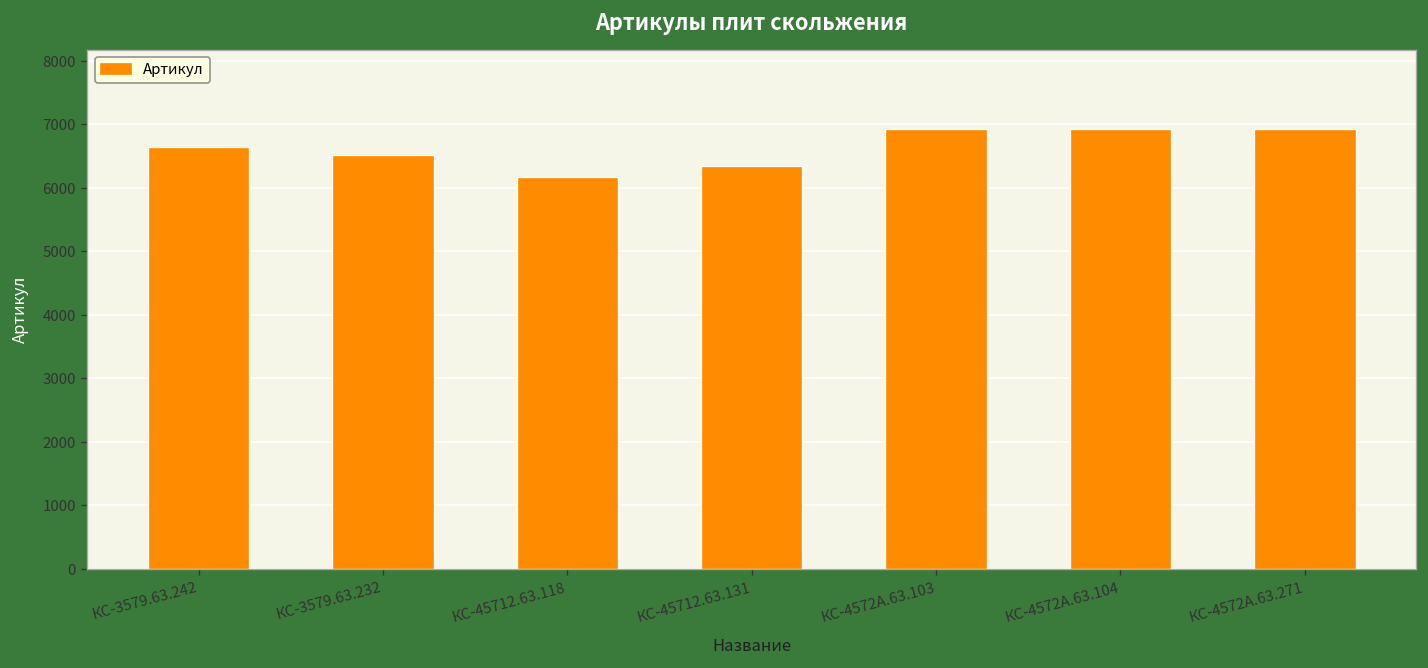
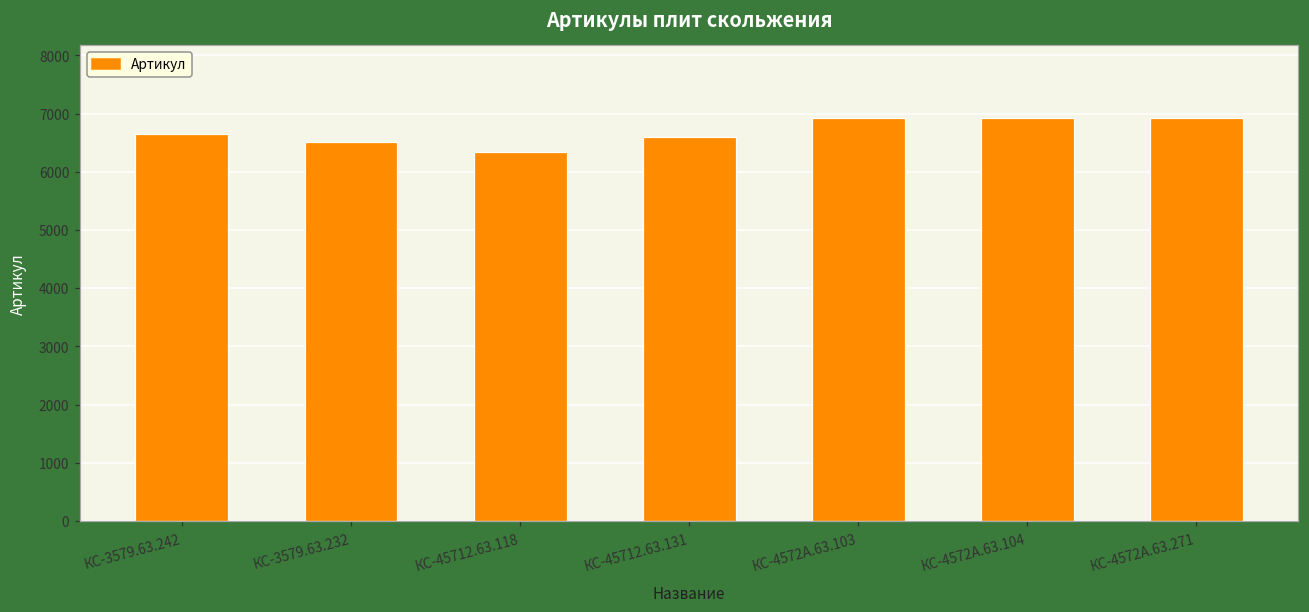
  {
    "КС-3579.63.242": 6600,
    "КС-3579.63.232": 6500,
-   "КС-45712.63.118": 6200,
-   "КС-45712.63.131": 6300,
+   "КС-45712.63.118": 6300,
+   "КС-45712.63.131": 6600,
    "КС-4572А.63.103": 6900,
    "КС-4572А.63.104": 6900,
    "КС-4572А.63.271": 6900
  }
